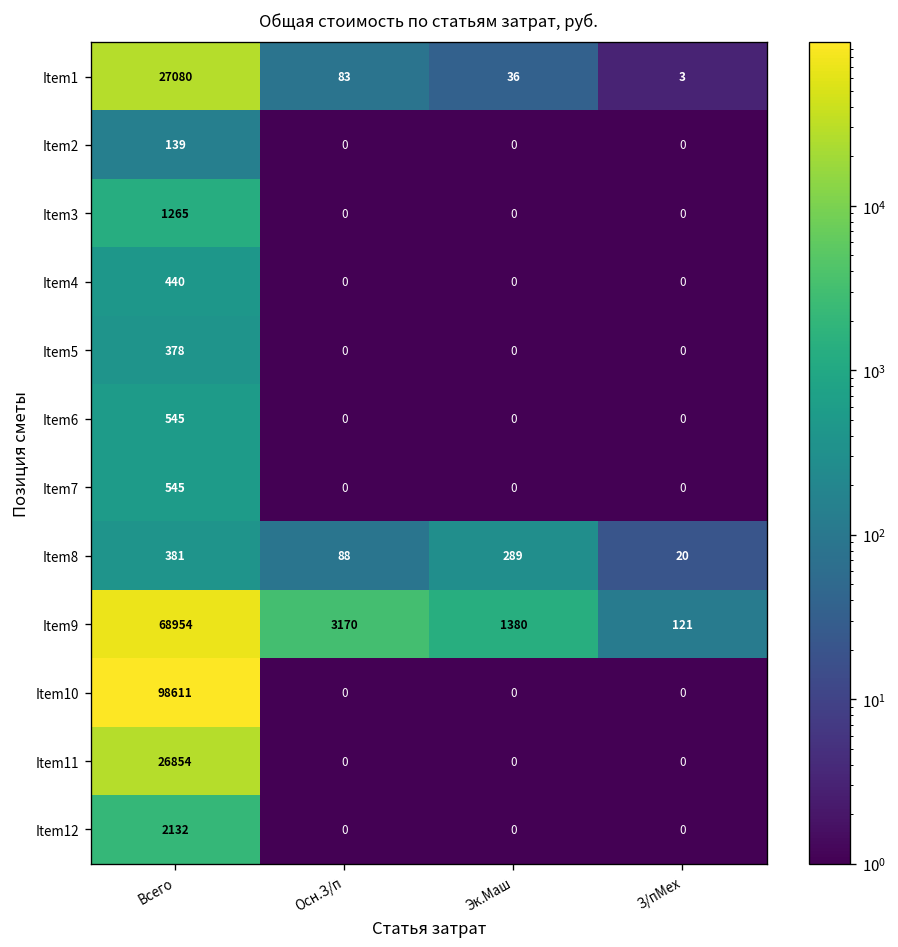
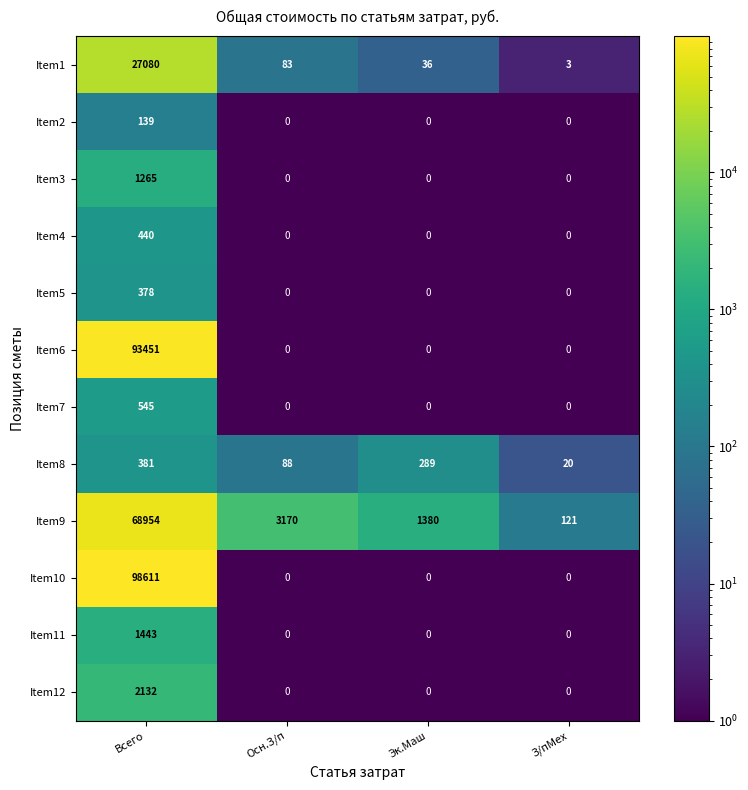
  {
    "Item1": {
      "Всего": 27080,
      "Осн.З/п": 83,
      "Эк.Маш": 36,
      "З/пМех": 3
    },
    "Item2": {
      "Всего": 139,
      "Осн.З/п": 0,
      "Эк.Маш": 0,
      "З/пМех": 0
    },
    "Item3": {
      "Всего": 1265,
      "Осн.З/п": 0,
      "Эк.Маш": 0,
      "З/пМех": 0
    },
    "Item4": {
      "Всего": 440,
      "Осн.З/п": 0,
      "Эк.Маш": 0,
      "З/пМех": 0
    },
    "Item5": {
      "Всего": 378,
      "Осн.З/п": 0,
      "Эк.Маш": 0,
      "З/пМех": 0
    },
    "Item6": {
-     "Всего": 545,
+     "Всего": 93451,
      "Осн.З/п": 0,
      "Эк.Маш": 0,
      "З/пМех": 0
    },
    "Item7": {
      "Всего": 545,
      "Осн.З/п": 0,
      "Эк.Маш": 0,
      "З/пМех": 0
    },
    "Item8": {
      "Всего": 381,
      "Осн.З/п": 88,
      "Эк.Маш": 289,
      "З/пМех": 20
    },
    "Item9": {
      "Всего": 68954,
      "Осн.З/п": 3170,
      "Эк.Маш": 1380,
      "З/пМех": 121
    },
    "Item10": {
      "Всего": 98611,
      "Осн.З/п": 0,
      "Эк.Маш": 0,
      "З/пМех": 0
    },
    "Item11": {
-     "Всего": 26854,
+     "Всего": 1443,
      "Осн.З/п": 0,
      "Эк.Маш": 0,
      "З/пМех": 0
    },
    "Item12": {
      "Всего": 2132,
      "Осн.З/п": 0,
      "Эк.Маш": 0,
      "З/пМех": 0
    }
  }
